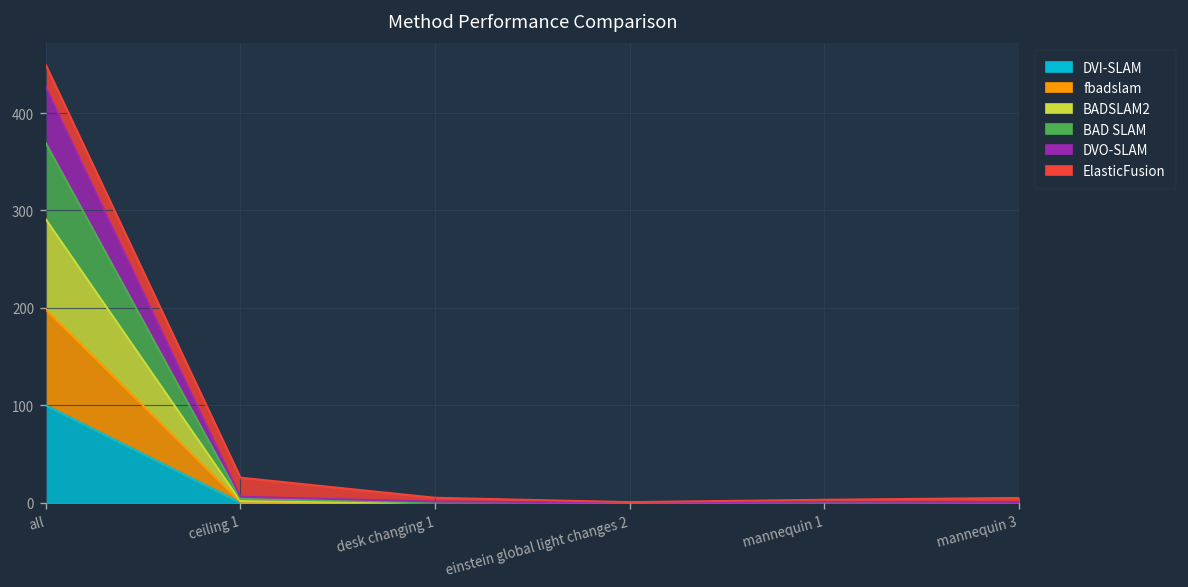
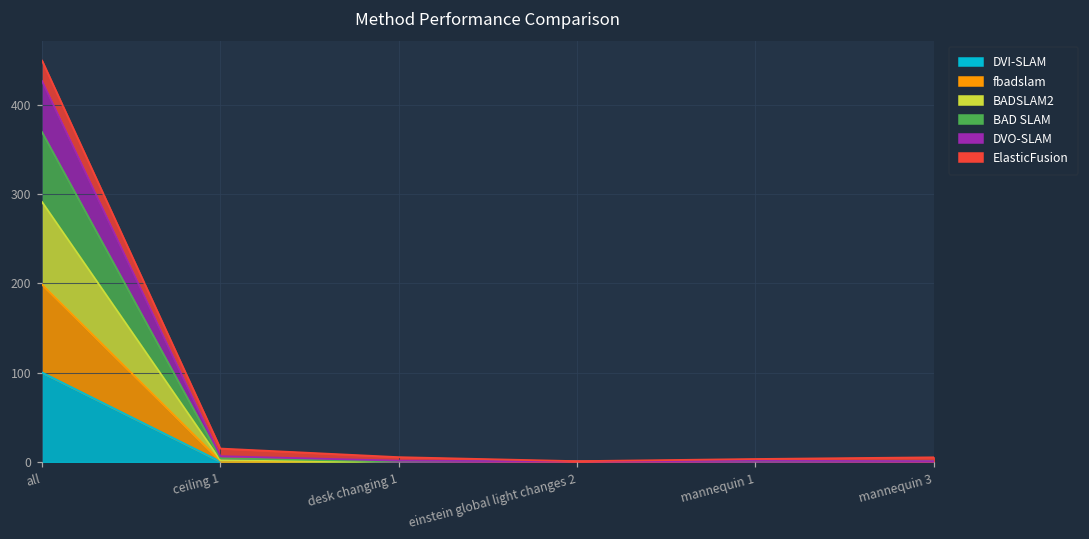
  {
    "DVI-SLAM": {
      "all": 100
    },
    "fbadslam": {
      "all": 100
    },
    "BADSLAM2": {
      "all": 90
    },
    "BAD SLAM": {
      "all": 80
    },
    "DVO-SLAM": {
      "all": 60
    },
    "ElasticFusion": {
      "all": 20,
-     "ceiling 1": 20,
+     "ceiling 1": 10,
      "desk changing 1": 0,
      "mannequin 3": 0
    }
  }
